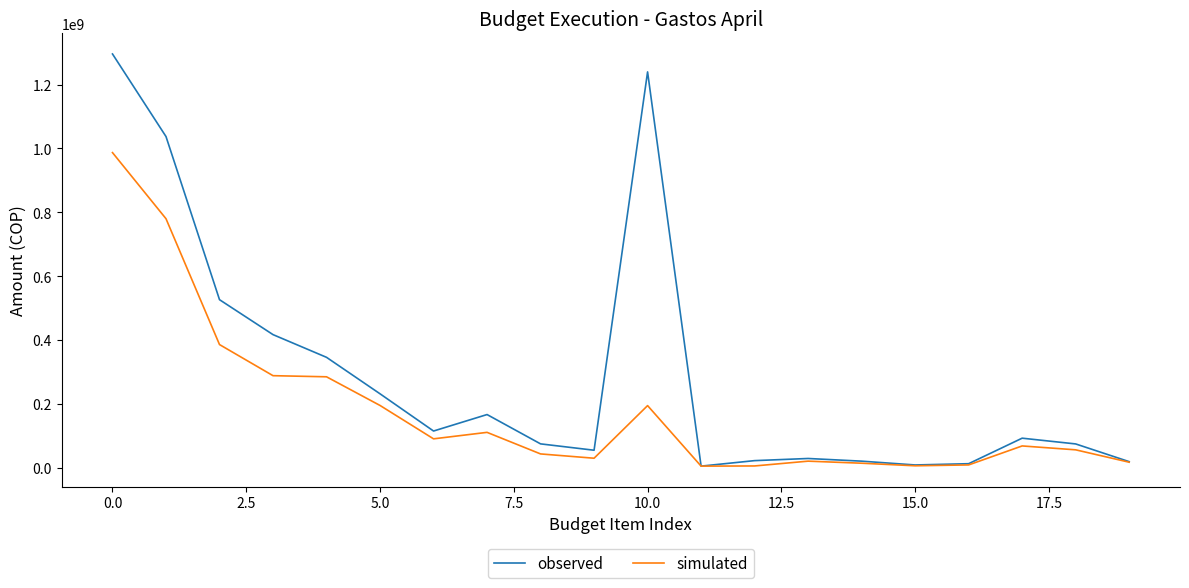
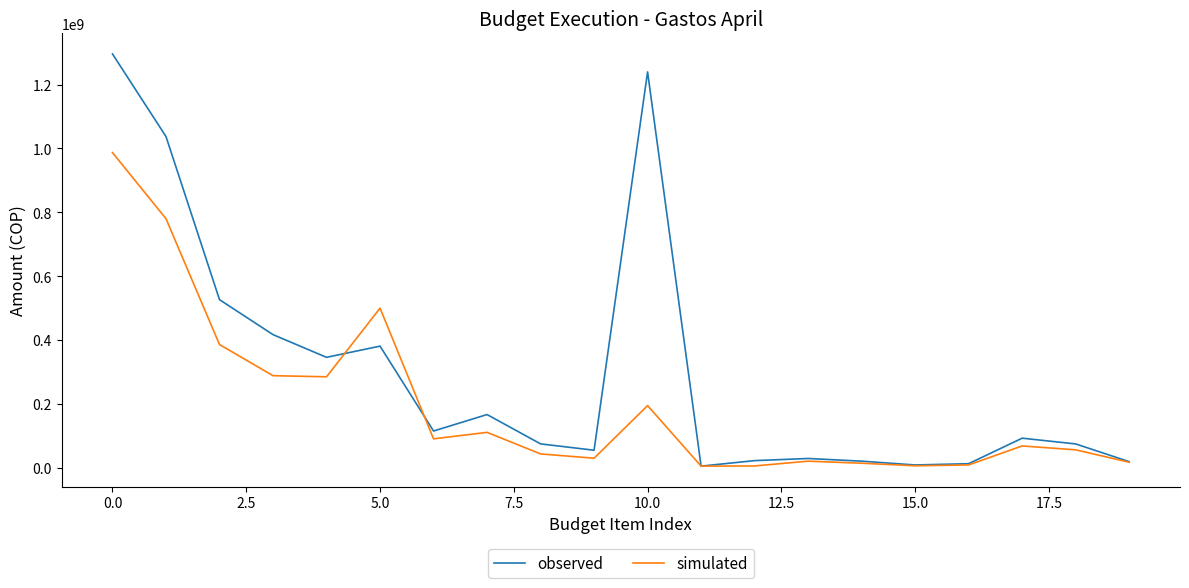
  {
    "observed": {
      "0.0": 1300000000,
-     "5.0": 230000000,
+     "5.0": 380000000,
      "10.0": 1240000000
    },
    "simulated": {
      "0.0": 990000000,
-     "5.0": 190000000,
+     "5.0": 500000000,
      "10.0": 190000000
    }
  }
